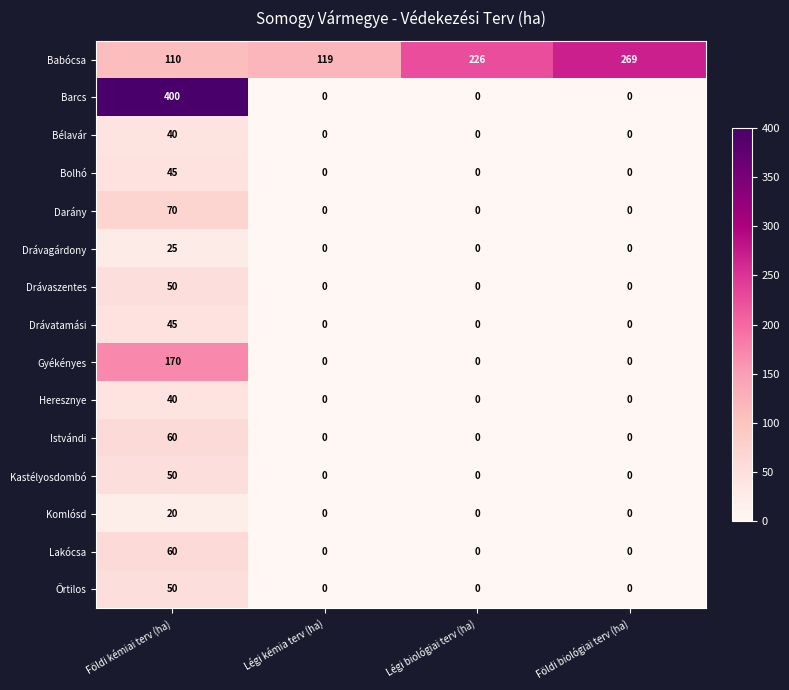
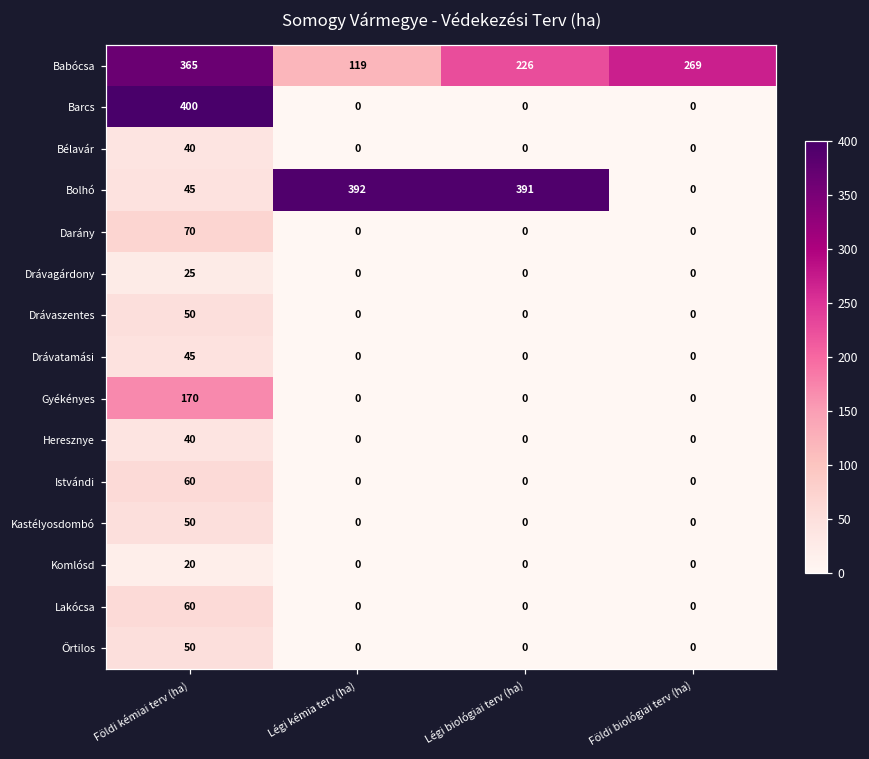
  {
    "Babócsa": {
-     "Földi kémiai terv (ha)": 110,
+     "Földi kémiai terv (ha)": 365,
      "Légi kémia terv (ha)": 119,
      "Légi biológiai terv (ha)": 226,
      "Földi biológiai terv (ha)": 269
    },
    "Barcs": {
      "Földi kémiai terv (ha)": 400,
      "Légi kémia terv (ha)": 0,
      "Légi biológiai terv (ha)": 0,
      "Földi biológiai terv (ha)": 0
    },
    "Bélavár": {
      "Földi kémiai terv (ha)": 40,
      "Légi kémia terv (ha)": 0,
      "Légi biológiai terv (ha)": 0,
      "Földi biológiai terv (ha)": 0
    },
    "Bolhó": {
      "Földi kémiai terv (ha)": 45,
-     "Légi kémia terv (ha)": 0,
-     "Légi biológiai terv (ha)": 0,
+     "Légi kémia terv (ha)": 392,
+     "Légi biológiai terv (ha)": 391,
      "Földi biológiai terv (ha)": 0
    },
    "Darány": {
      "Földi kémiai terv (ha)": 70,
      "Légi kémia terv (ha)": 0,
      "Légi biológiai terv (ha)": 0,
      "Földi biológiai terv (ha)": 0
    },
    "Drávagárdony": {
      "Földi kémiai terv (ha)": 25,
      "Légi kémia terv (ha)": 0,
      "Légi biológiai terv (ha)": 0,
      "Földi biológiai terv (ha)": 0
    },
    "Drávaszentes": {
      "Földi kémiai terv (ha)": 50,
      "Légi kémia terv (ha)": 0,
      "Légi biológiai terv (ha)": 0,
      "Földi biológiai terv (ha)": 0
    },
    "Drávatamási": {
      "Földi kémiai terv (ha)": 45,
      "Légi kémia terv (ha)": 0,
      "Légi biológiai terv (ha)": 0,
      "Földi biológiai terv (ha)": 0
    },
    "Gyékényes": {
      "Földi kémiai terv (ha)": 170,
      "Légi kémia terv (ha)": 0,
      "Légi biológiai terv (ha)": 0,
      "Földi biológiai terv (ha)": 0
    },
    "Heresznye": {
      "Földi kémiai terv (ha)": 40,
      "Légi kémia terv (ha)": 0,
      "Légi biológiai terv (ha)": 0,
      "Földi biológiai terv (ha)": 0
    },
    "Istvándi": {
      "Földi kémiai terv (ha)": 60,
      "Légi kémia terv (ha)": 0,
      "Légi biológiai terv (ha)": 0,
      "Földi biológiai terv (ha)": 0
    },
    "Kastélyosdombó": {
      "Földi kémiai terv (ha)": 50,
      "Légi kémia terv (ha)": 0,
      "Légi biológiai terv (ha)": 0,
      "Földi biológiai terv (ha)": 0
    },
    "Komlósd": {
      "Földi kémiai terv (ha)": 20,
      "Légi kémia terv (ha)": 0,
      "Légi biológiai terv (ha)": 0,
      "Földi biológiai terv (ha)": 0
    },
    "Lakócsa": {
      "Földi kémiai terv (ha)": 60,
      "Légi kémia terv (ha)": 0,
      "Légi biológiai terv (ha)": 0,
      "Földi biológiai terv (ha)": 0
    },
    "Őrtilos": {
      "Földi kémiai terv (ha)": 50,
      "Légi kémia terv (ha)": 0,
      "Légi biológiai terv (ha)": 0,
      "Földi biológiai terv (ha)": 0
    }
  }
